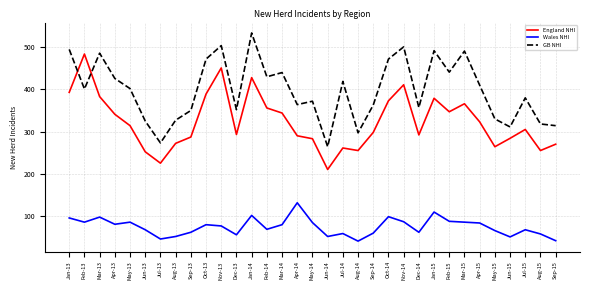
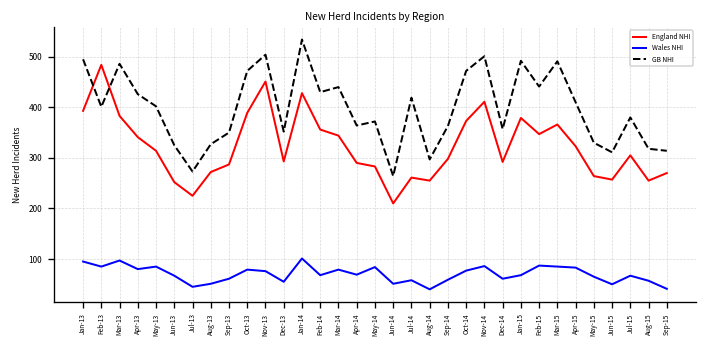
  {
    "England NHI": {
      "Jan-13": 390,
      "Feb-13": 480,
      "Mar-13": 380,
      "Apr-13": 340,
      "May-13": 310,
      "Jun-13": 250,
      "Jul-13": 230,
      "Aug-13": 270,
      "Sep-13": 290,
      "Oct-13": 390,
      "Nov-13": 450,
      "Dec-13": 290,
      "Jan-14": 430,
      "Feb-14": 360,
      "Mar-14": 340,
      "Apr-14": 290,
      "May-14": 280,
      "Jun-14": 210,
      "Jul-14": 260,
      "Aug-14": 260,
      "Sep-14": 300,
      "Oct-14": 370,
      "Nov-14": 410,
      "Dec-14": 290,
      "Jan-15": 380,
      "Feb-15": 350,
      "Mar-15": 370,
      "Apr-15": 320,
      "May-15": 260,
-     "Jun-15": 280,
+     "Jun-15": 260,
      "Jul-15": 310,
      "Aug-15": 260,
      "Sep-15": 270
    },
    "Wales NHI": {
      "Jan-13": 100,
      "Feb-13": 90,
      "Mar-13": 100,
      "Apr-13": 80,
      "May-13": 90,
      "Jun-13": 70,
      "Jul-13": 50,
      "Aug-13": 50,
      "Sep-13": 60,
      "Oct-13": 80,
      "Nov-13": 80,
      "Dec-13": 60,
      "Jan-14": 100,
      "Feb-14": 70,
      "Mar-14": 80,
-     "Apr-14": 130,
+     "Apr-14": 70,
      "May-14": 80,
      "Jun-14": 50,
      "Jul-14": 60,
      "Aug-14": 40,
      "Sep-14": 60,
-     "Oct-14": 100,
+     "Oct-14": 80,
      "Nov-14": 90,
      "Dec-14": 60,
-     "Jan-15": 110,
+     "Jan-15": 70,
      "Feb-15": 90,
      "Mar-15": 90,
      "Apr-15": 80,
      "May-15": 70,
      "Jun-15": 50,
      "Jul-15": 70,
      "Aug-15": 60,
      "Sep-15": 40
    },
    "GB NHI": {
      "Jan-13": 500,
      "Feb-13": 400,
      "Mar-13": 490,
      "Apr-13": 430,
      "May-13": 400,
      "Jun-13": 330,
      "Jul-13": 270,
      "Aug-13": 330,
      "Sep-13": 350,
      "Oct-13": 470,
      "Nov-13": 500,
      "Dec-13": 350,
      "Jan-14": 530,
      "Feb-14": 430,
      "Mar-14": 440,
      "Apr-14": 360,
      "May-14": 370,
      "Jun-14": 260,
      "Jul-14": 420,
      "Aug-14": 300,
      "Sep-14": 360,
      "Oct-14": 470,
      "Nov-14": 500,
      "Dec-14": 360,
      "Jan-15": 490,
      "Feb-15": 440,
      "Mar-15": 490,
      "Apr-15": 410,
      "May-15": 330,
      "Jun-15": 310,
      "Jul-15": 380,
      "Aug-15": 320,
      "Sep-15": 310
    }
  }
